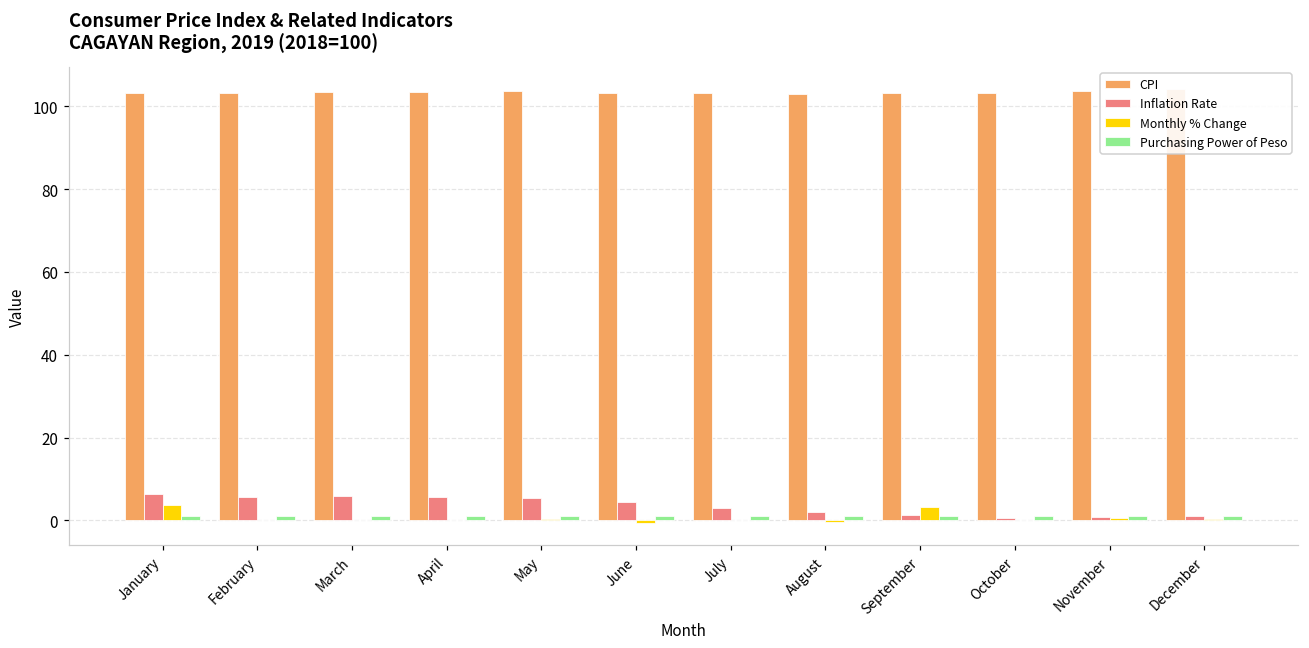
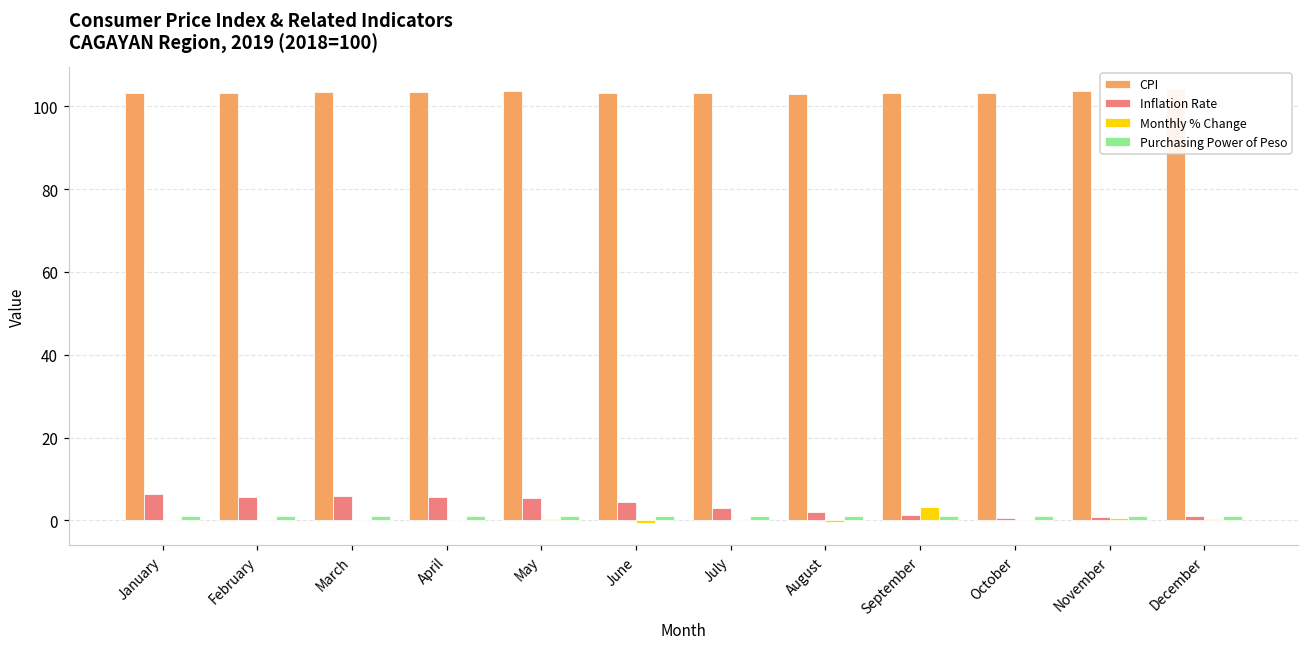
  {
    "Monthly % Change": {
-     "January": 4,
+     "January": 0,
      "February": 0,
      "September": 3,
      "October": 0
    },
    "Purchasing Power of Peso": {
      "January": 1,
      "February": 1,
      "March": 1,
      "April": 1,
      "May": 1,
      "June": 1,
      "July": 1,
      "August": 1,
      "September": 1,
      "October": 1,
      "November": 1,
      "December": 1
    }
  }
